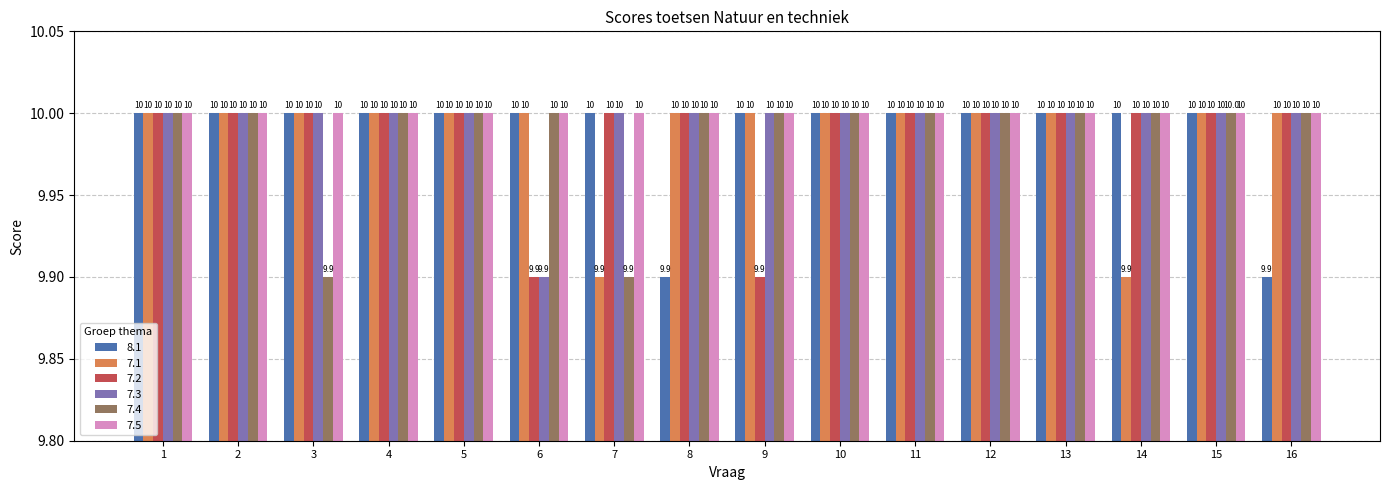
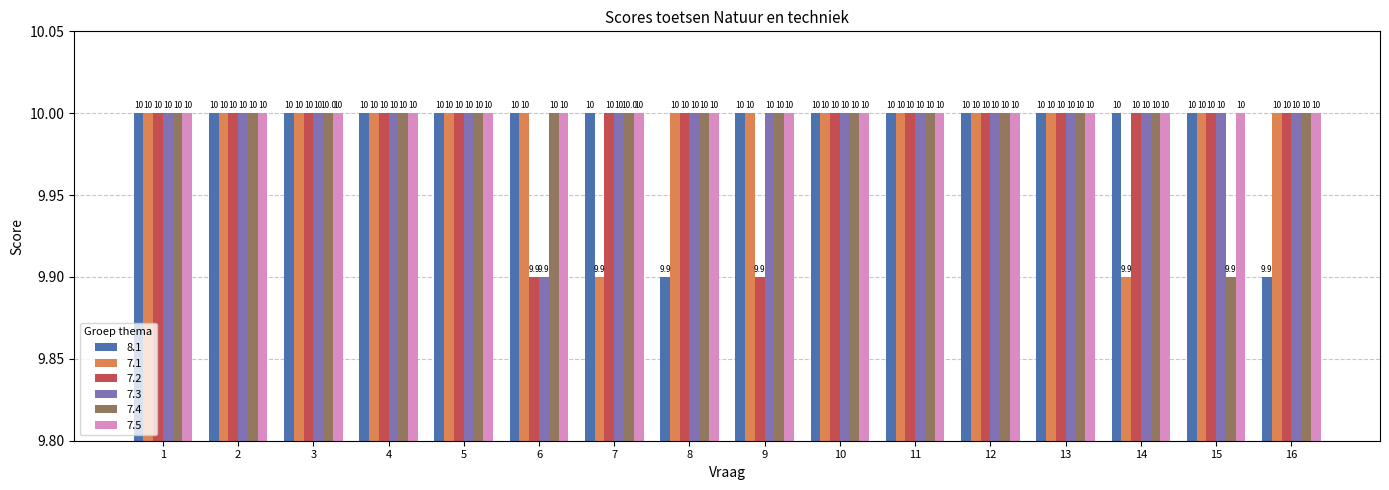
  {
    "7.4": {
      "1": 10,
      "2": 10,
-     "3": 9.9,
+     "3": 10.0,
      "4": 10,
      "5": 10,
      "6": 10,
-     "7": 9.9,
+     "7": 10.0,
      "8": 10,
      "9": 10,
      "10": 10,
      "11": 10,
      "12": 10,
      "13": 10,
      "14": 10,
-     "15": 10.0,
+     "15": 9.9,
      "16": 10
    },
    "7.5": {
      "1": 10,
      "2": 10,
      "4": 10,
      "5": 10,
      "6": 10,
      "8": 10,
      "9": 10,
      "10": 10,
      "11": 10,
      "12": 10,
      "13": 10,
      "14": 10,
      "15": 10,
      "16": 10
    }
  }
